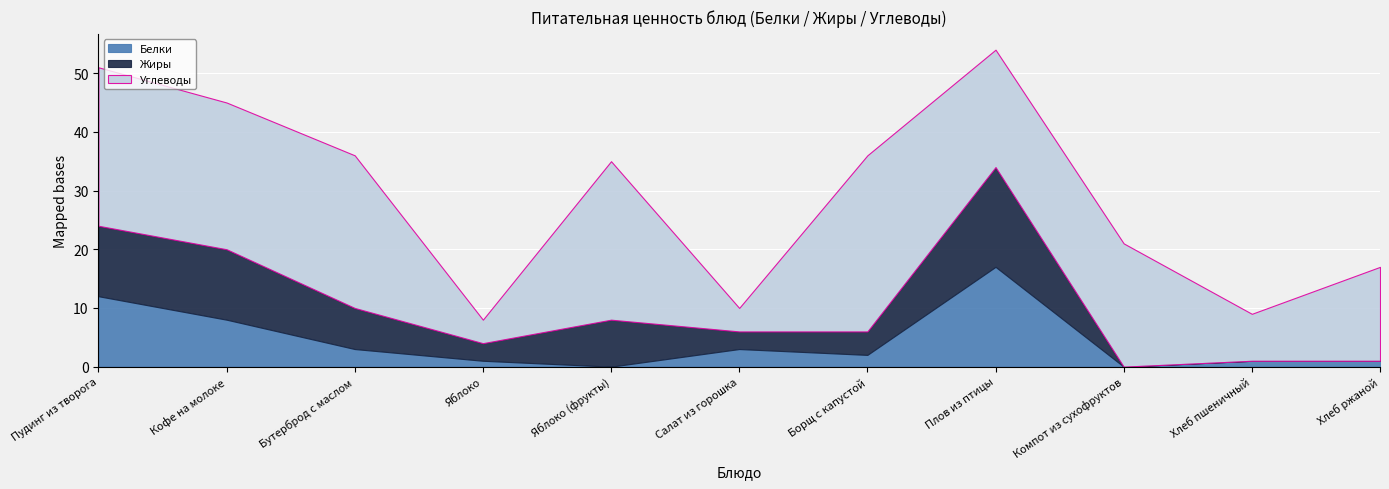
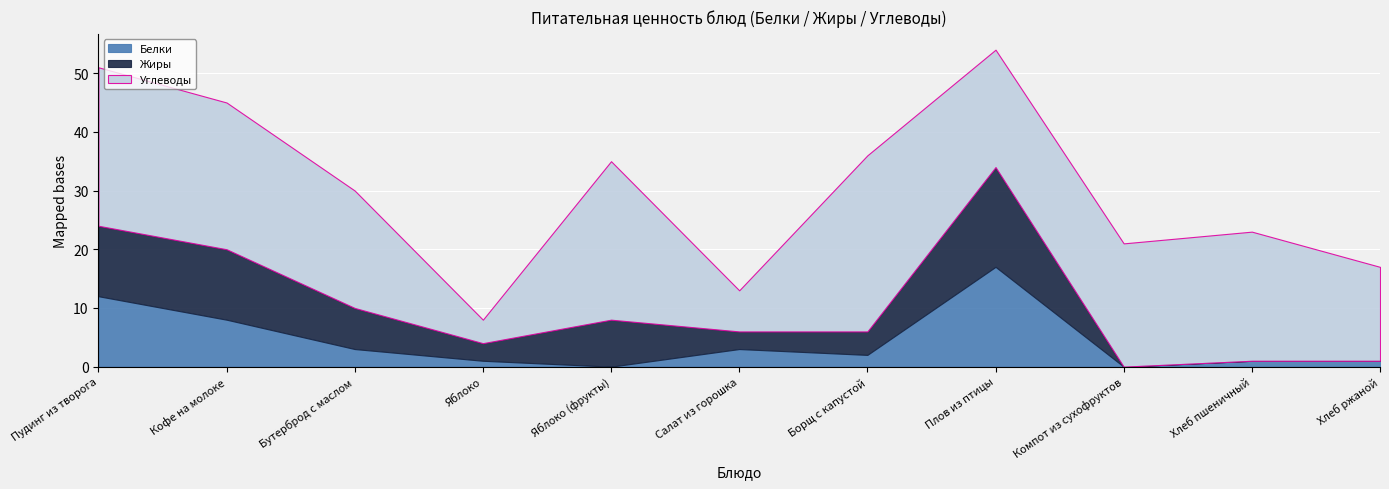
  {
    "Белки": {
      "Пудинг из творога": 12,
      "Кофе на молоке": 8,
      "Бутерброд с маслом": 3,
      "Яблоко": 1,
      "Яблоко (фрукты)": 0,
      "Салат из горошка": 3,
      "Борщ с капустой": 2,
      "Плов из птицы": 17
    },
    "Жиры": {
      "Пудинг из творога": 12,
      "Кофе на молоке": 12,
      "Бутерброд с маслом": 7,
      "Яблоко": 3,
      "Яблоко (фрукты)": 8,
      "Салат из горошка": 3,
      "Борщ с капустой": 4,
      "Плов из птицы": 17
    },
    "Углеводы": {
      "Пудинг из творога": 27,
      "Кофе на молоке": 25,
-     "Бутерброд с маслом": 26,
+     "Бутерброд с маслом": 20,
      "Яблоко": 4,
      "Яблоко (фрукты)": 27,
-     "Салат из горошка": 4,
+     "Салат из горошка": 7,
      "Борщ с капустой": 30,
      "Плов из птицы": 20,
      "Компот из сухофруктов": 21,
-     "Хлеб пшеничный": 8,
+     "Хлеб пшеничный": 22,
      "Хлеб ржаной": 16
    }
  }
